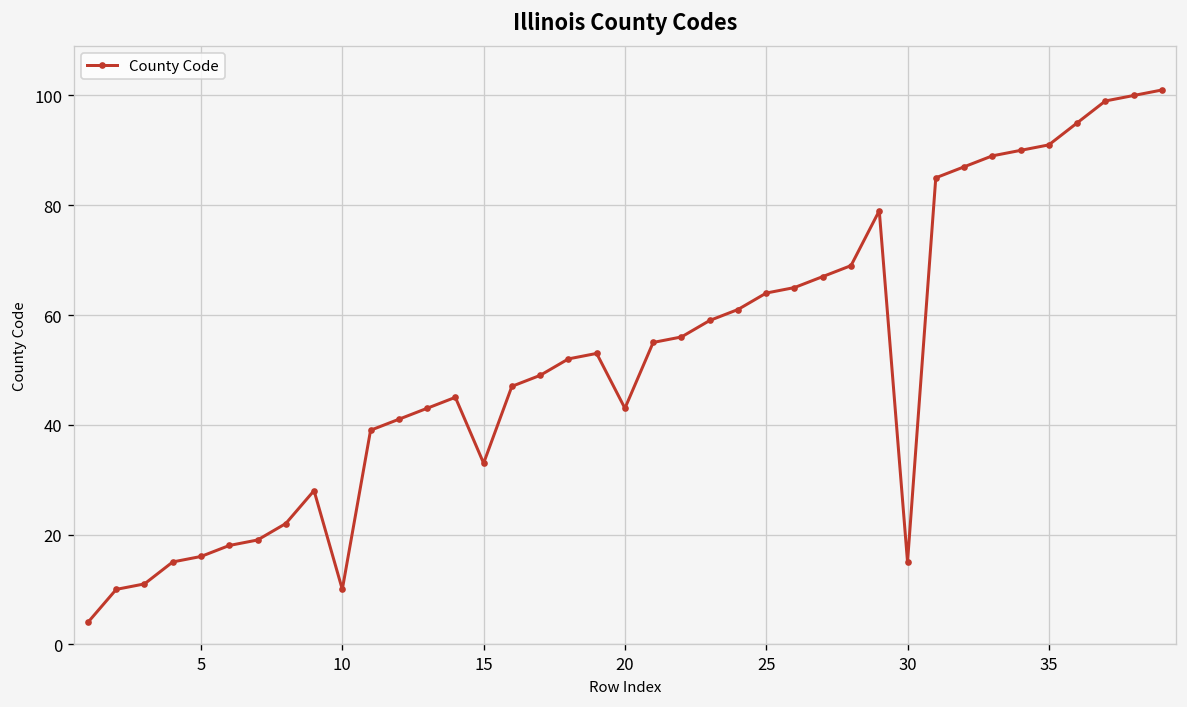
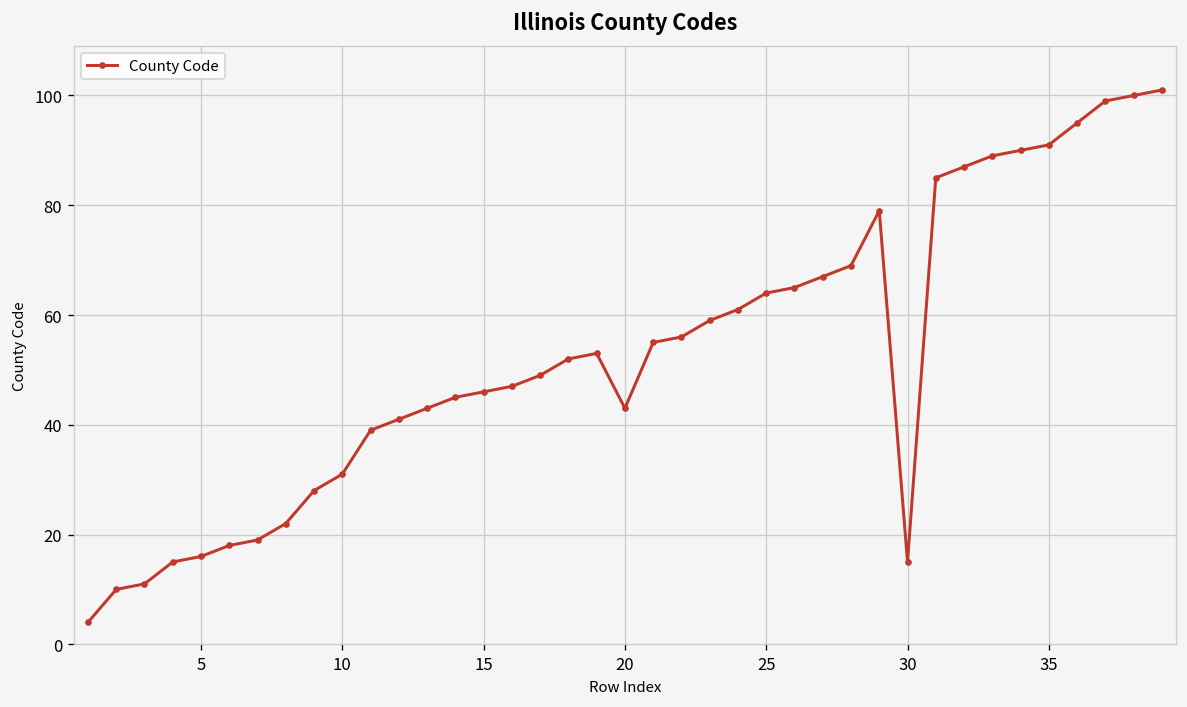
  {
    "5": 16,
-   "10": 10,
-   "15": 33,
+   "10": 31,
+   "15": 46,
    "20": 43,
    "25": 64,
    "30": 15,
    "35": 91
  }
